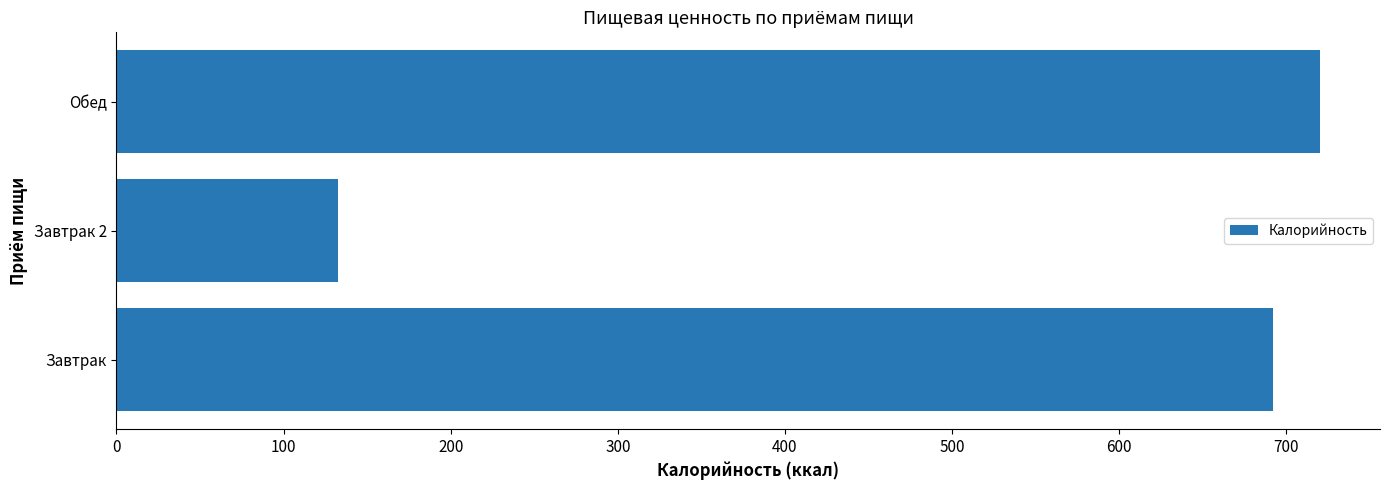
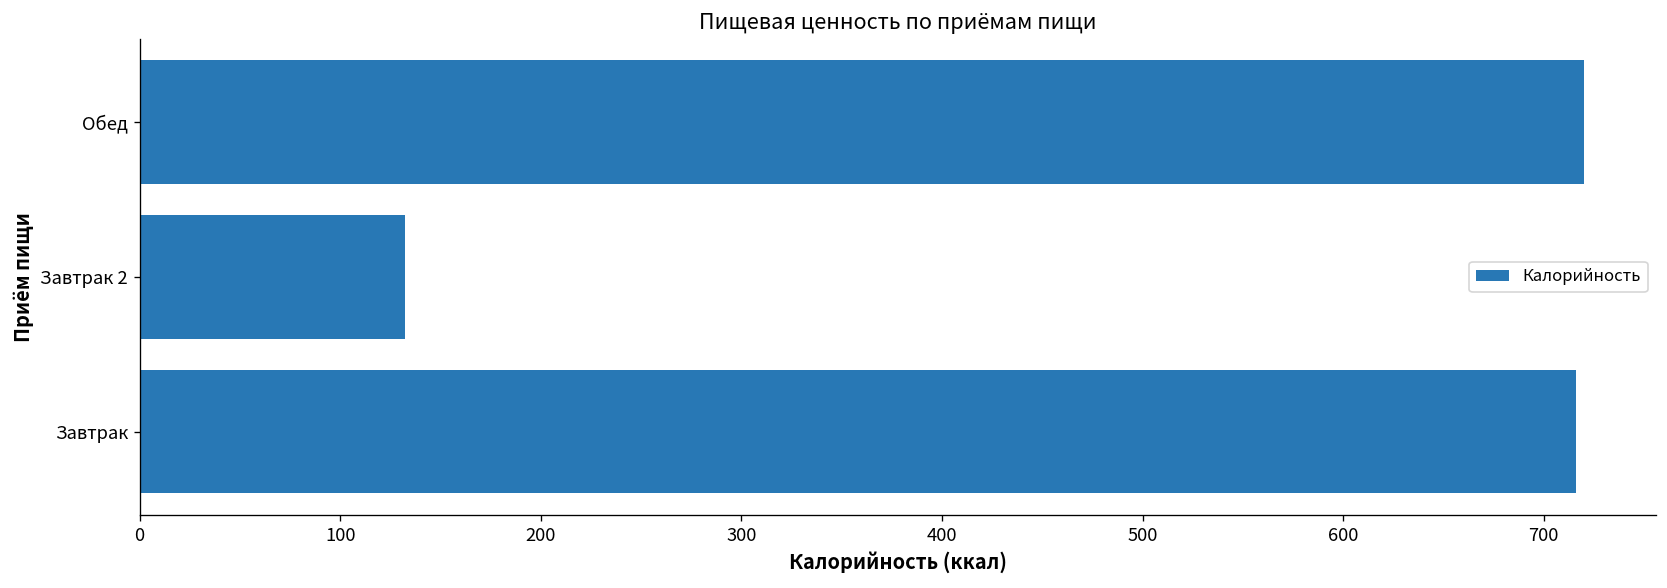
  {
    "Обед": 720,
    "Завтрак 2": 132,
-   "Завтрак": 692
+   "Завтрак": 716
  }
